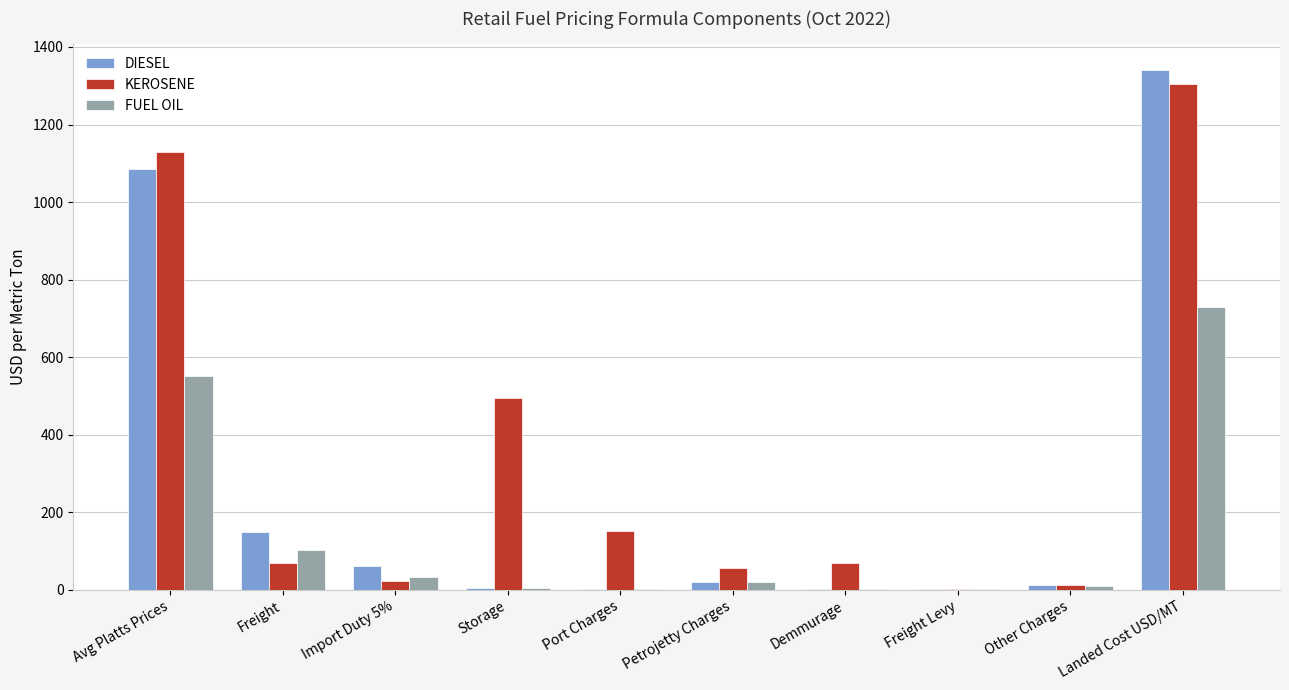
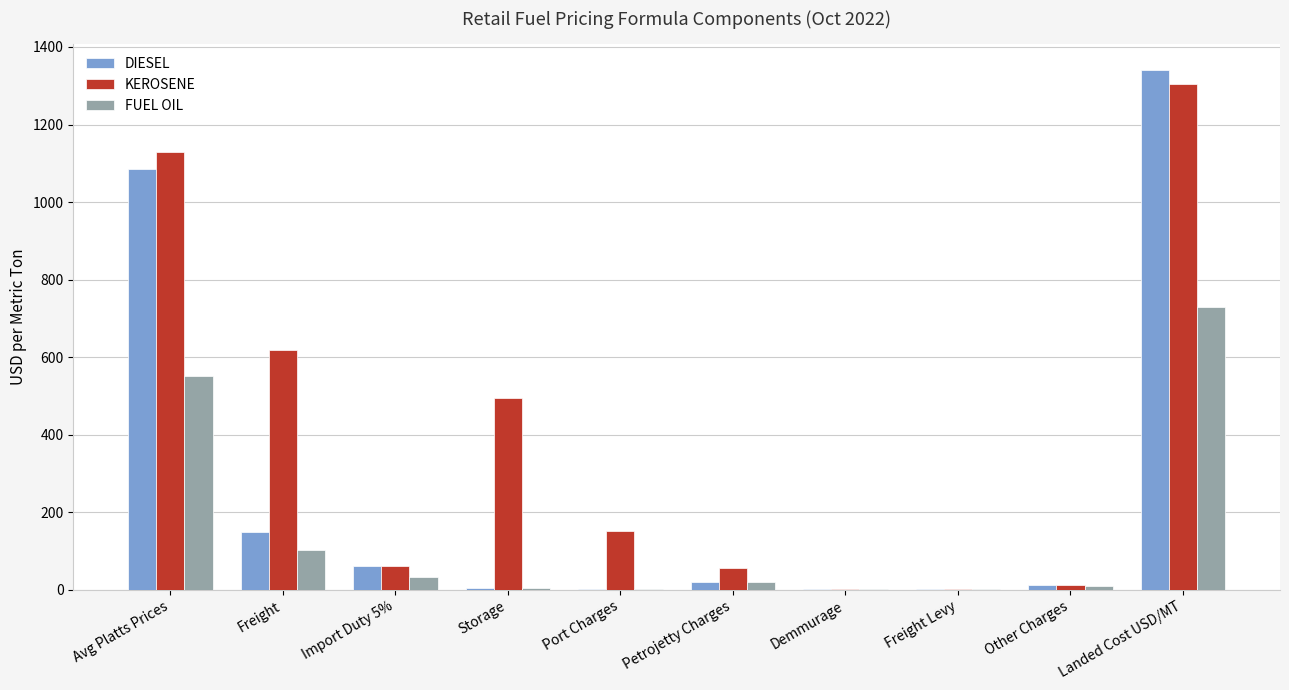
  {
    "KEROSENE": {
      "Avg Platts Prices": 1130,
-     "Freight": 70,
-     "Import Duty 5%": 20,
+     "Freight": 620,
+     "Import Duty 5%": 60,
      "Storage": 490,
      "Port Charges": 150,
      "Petrojetty Charges": 60,
-     "Demmurage": 70,
+     "Demmurage": 0,
      "Other Charges": 10,
      "Landed Cost USD/MT": 1300
    }
  }
